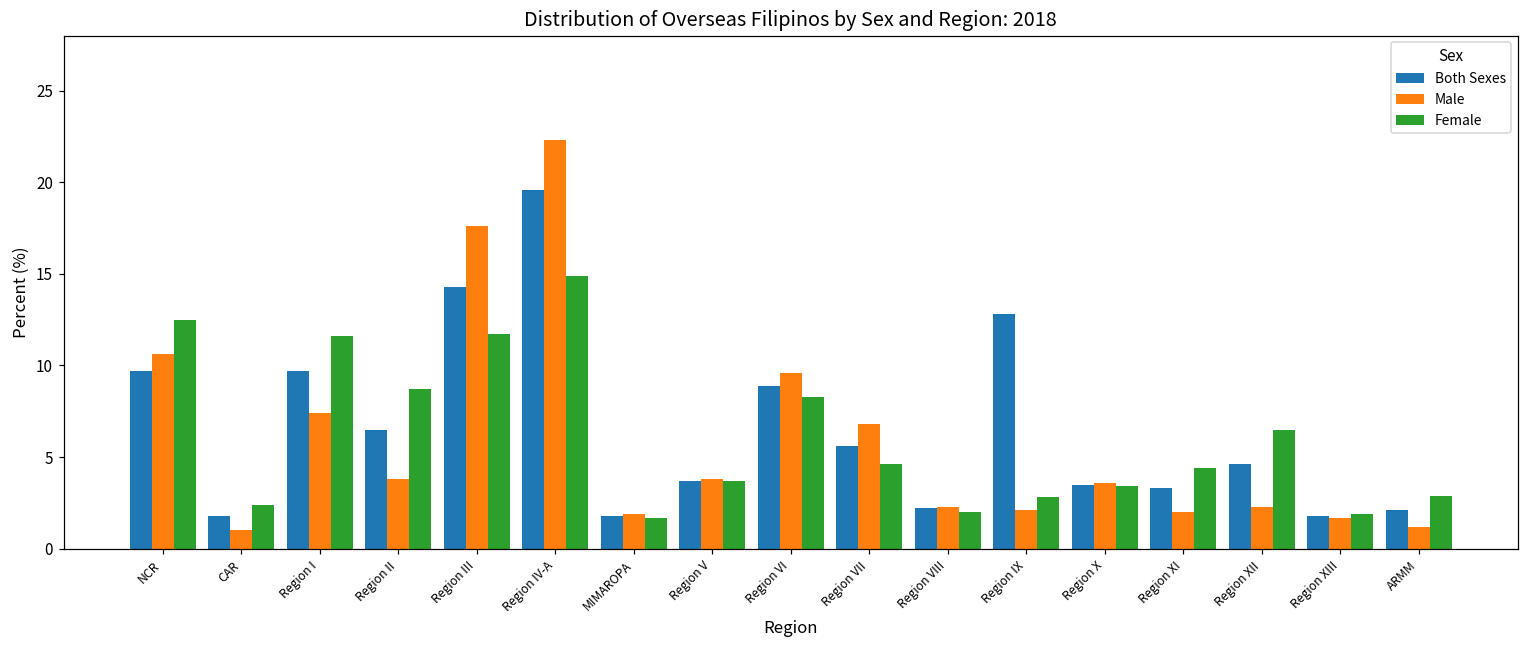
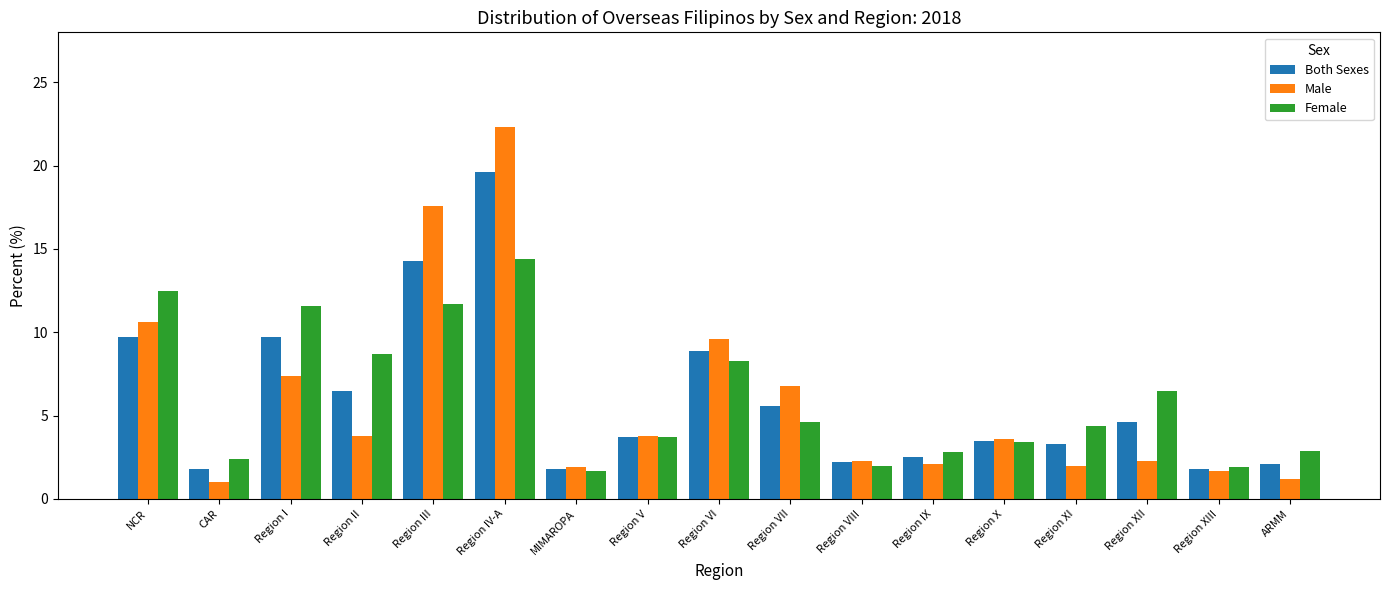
  {
    "Both Sexes": {
      "NCR": 9.7,
      "CAR": 1.8,
      "Region I": 9.7,
      "Region II": 6.5,
      "Region III": 14.3,
      "Region IV-A": 19.6,
      "MIMAROPA": 1.8,
      "Region V": 3.7,
      "Region VI": 8.9,
      "Region VII": 5.6,
      "Region VIII": 2.2,
-     "Region IX": 12.8,
+     "Region IX": 2.5,
      "Region X": 3.5,
      "Region XI": 3.3,
      "Region XII": 4.6,
      "Region XIII": 1.8,
      "ARMM": 2.1
    },
    "Male": {
      "NCR": 10.6,
      "CAR": 1.0,
      "Region I": 7.4,
      "Region II": 3.8,
      "Region III": 17.6,
      "Region IV-A": 22.3,
      "MIMAROPA": 1.9,
      "Region V": 3.8,
      "Region VI": 9.6,
      "Region VII": 6.8,
      "Region VIII": 2.3,
      "Region IX": 2.1,
      "Region X": 3.6,
      "Region XI": 2.0,
      "Region XII": 2.3,
      "Region XIII": 1.7,
      "ARMM": 1.2
    },
    "Female": {
      "NCR": 12.5,
      "CAR": 2.4,
      "Region I": 11.6,
      "Region II": 8.7,
      "Region III": 11.7,
-     "Region IV-A": 14.9,
+     "Region IV-A": 14.4,
      "MIMAROPA": 1.7,
      "Region V": 3.7,
      "Region VI": 8.3,
      "Region VII": 4.6,
      "Region VIII": 2.0,
      "Region IX": 2.8,
      "Region X": 3.4,
      "Region XI": 4.4,
      "Region XII": 6.5,
      "Region XIII": 1.9,
      "ARMM": 2.9
    }
  }
